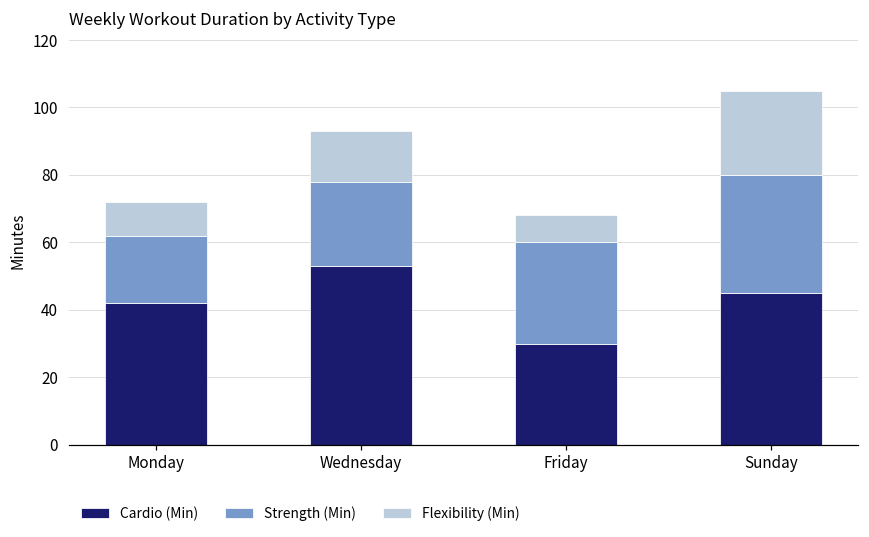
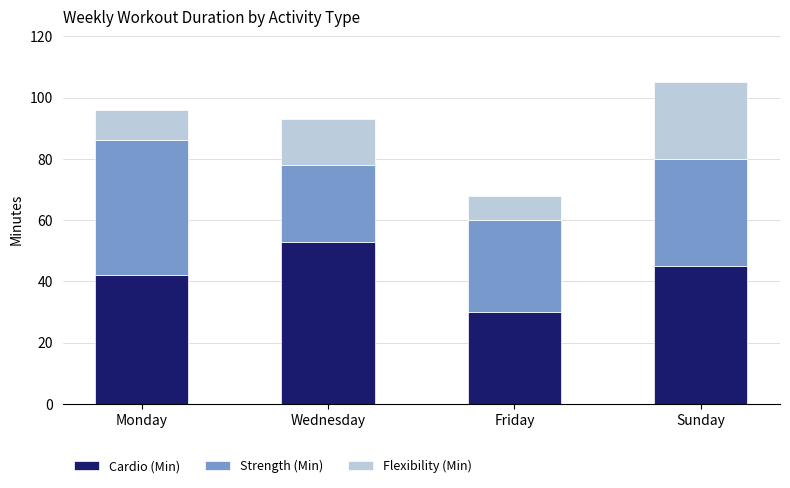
  {
    "Cardio (Min)": {
      "Monday": 42,
      "Wednesday": 53,
      "Friday": 30,
      "Sunday": 45
    },
    "Strength (Min)": {
-     "Monday": 20,
+     "Monday": 44,
      "Wednesday": 25,
      "Friday": 30,
      "Sunday": 35
    },
    "Flexibility (Min)": {
      "Monday": 10,
      "Wednesday": 15,
      "Friday": 8,
      "Sunday": 25
    }
  }
